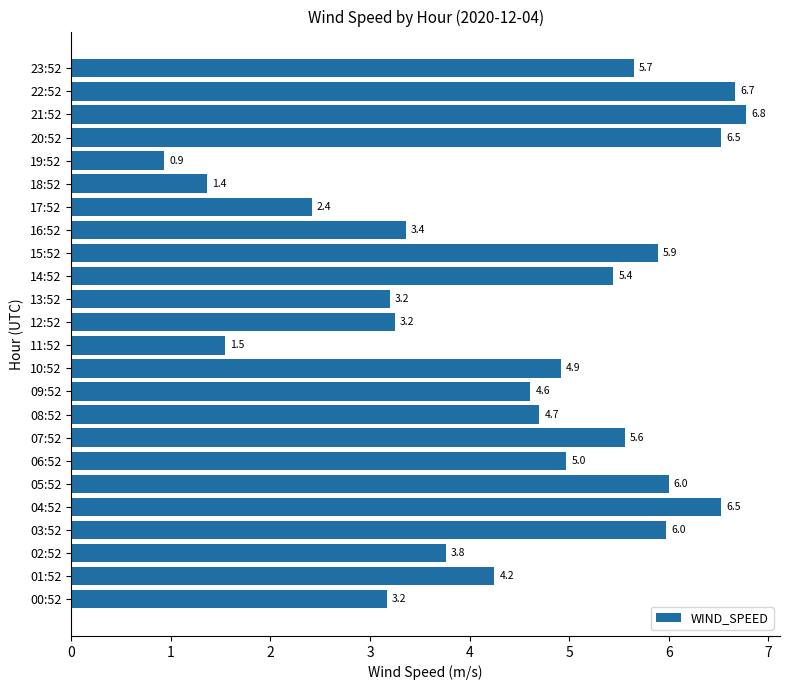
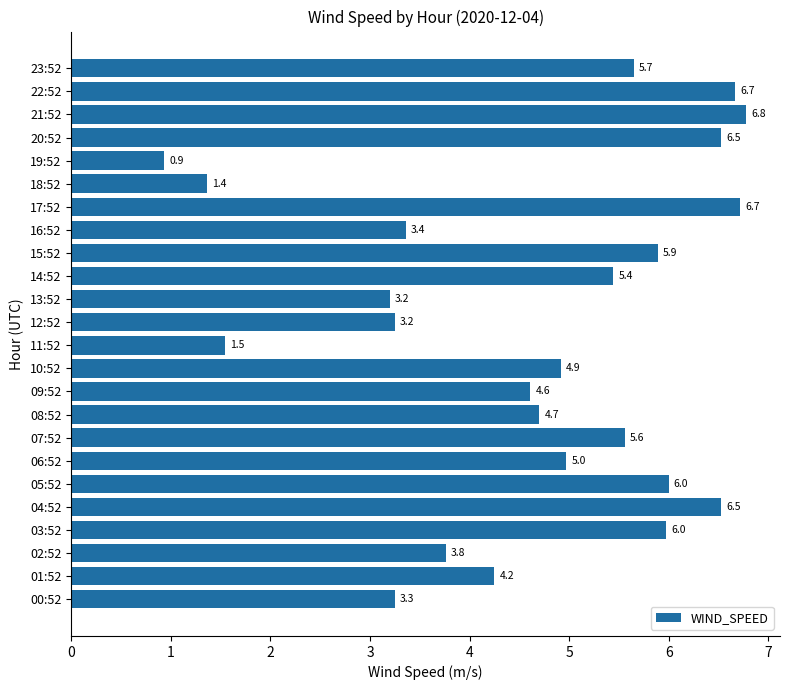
  {
    "23:52": 5.7,
    "22:52": 6.7,
    "21:52": 6.8,
    "20:52": 6.5,
    "19:52": 0.9,
    "18:52": 1.4,
-   "17:52": 2.4,
+   "17:52": 6.7,
    "16:52": 3.4,
    "15:52": 5.9,
    "14:52": 5.4,
    "13:52": 3.2,
    "12:52": 3.2,
    "11:52": 1.5,
    "10:52": 4.9,
    "09:52": 4.6,
    "08:52": 4.7,
    "07:52": 5.6,
    "06:52": 5.0,
    "05:52": 6.0,
    "04:52": 6.5,
    "03:52": 6.0,
    "02:52": 3.8,
    "01:52": 4.2,
-   "00:52": 3.2
+   "00:52": 3.3
  }
